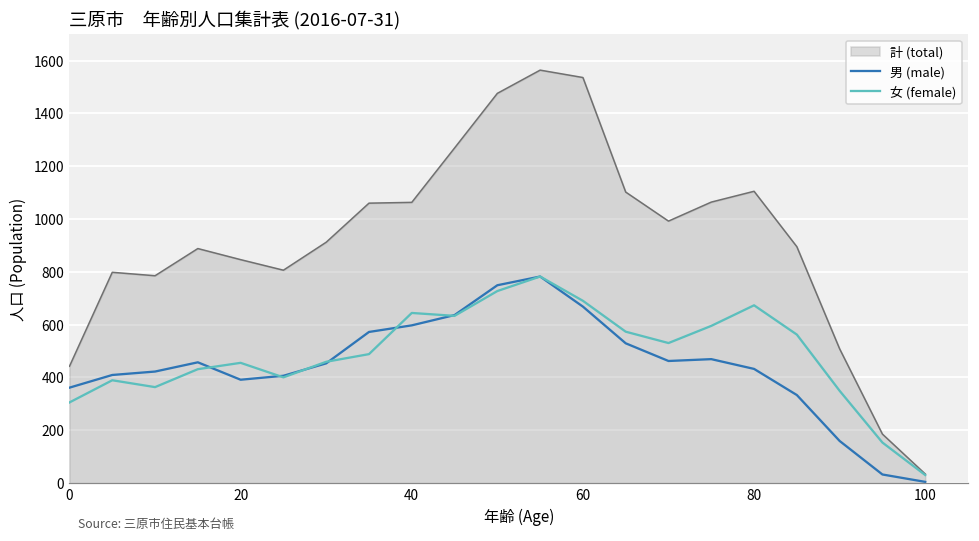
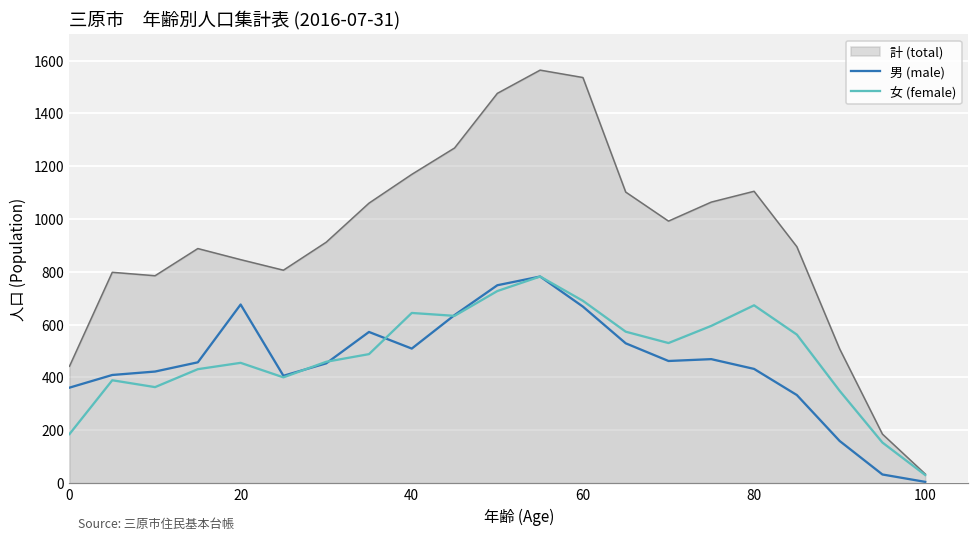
  {
    "計 (total)": {
      "0": 440,
      "20": 850,
-     "40": 1060,
+     "40": 1170,
      "60": 1540,
      "80": 1110
    },
    "男 (male)": {
      "0": 360,
-     "20": 390,
-     "40": 600,
+     "20": 680,
+     "40": 510,
      "60": 670,
      "80": 430,
      "100": 0
    },
    "女 (female)": {
-     "0": 310,
+     "0": 190,
      "20": 460,
      "40": 640,
      "60": 690,
      "80": 670
    }
  }
